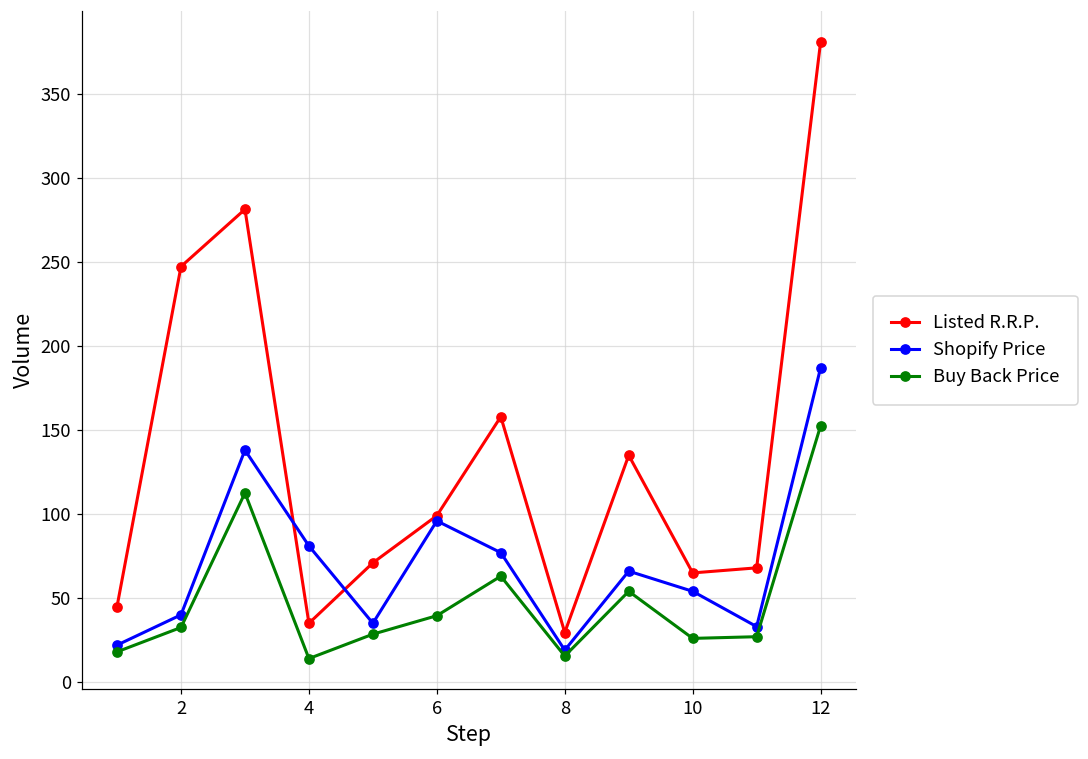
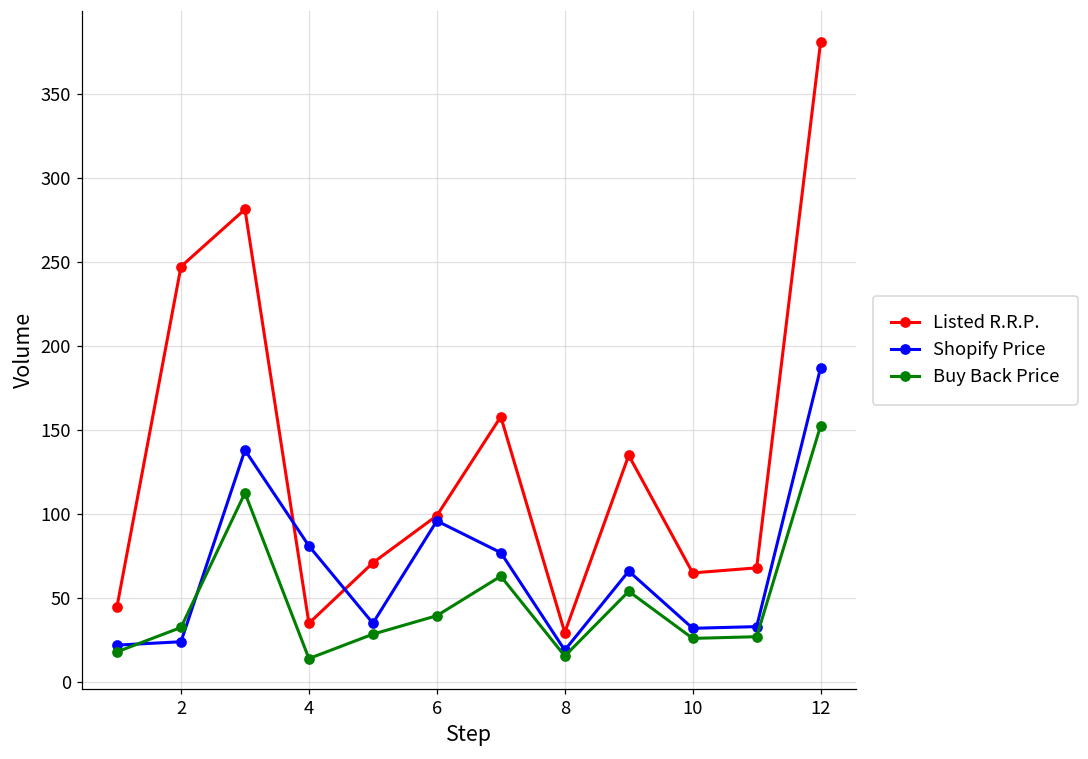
  {
    "Listed R.R.P.": {
      "2": 247,
      "4": 35,
      "6": 99,
      "8": 29,
      "10": 65,
      "12": 381
    },
    "Shopify Price": {
-     "2": 40,
+     "2": 24,
      "4": 81,
      "6": 96,
      "8": 19,
-     "10": 54,
+     "10": 32,
      "12": 187
    },
    "Buy Back Price": {
      "2": 33,
      "4": 14,
      "6": 40,
      "8": 16,
      "10": 26,
      "12": 153
    }
  }
